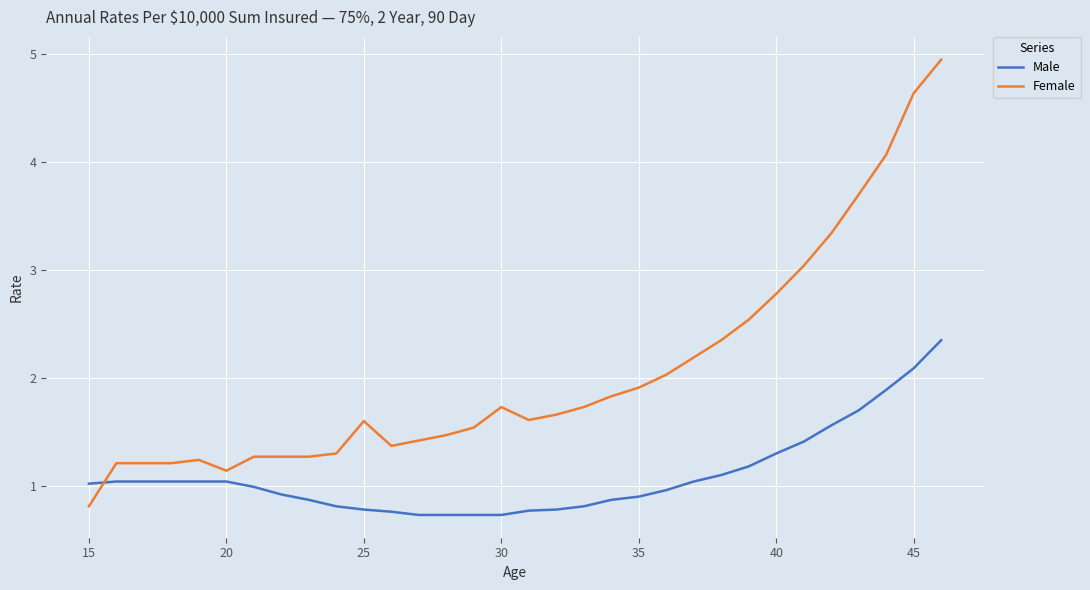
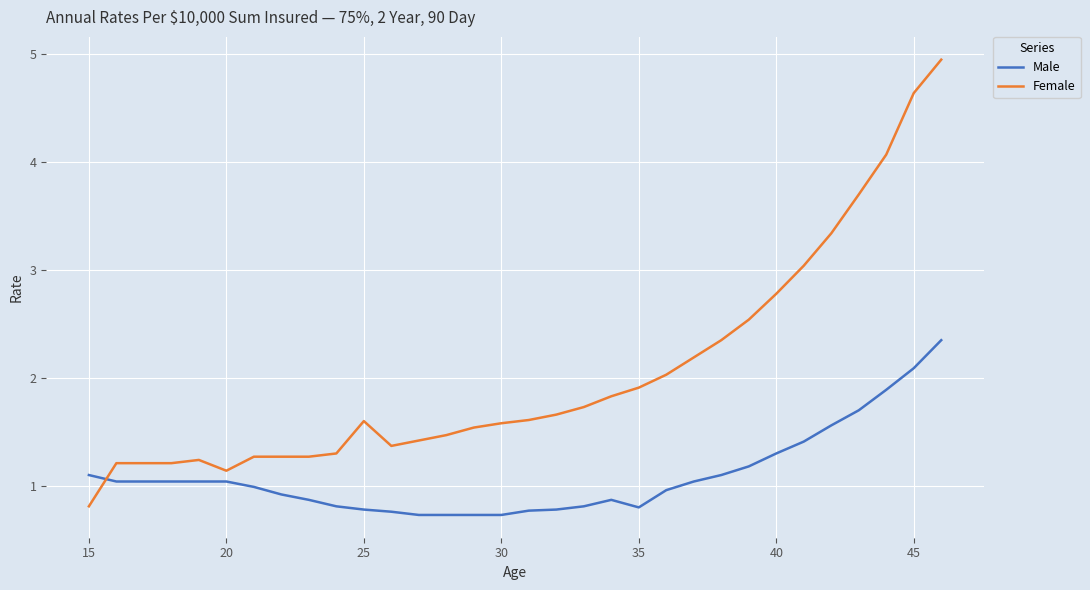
  {
    "Male": {
-     "15": 1.02,
+     "15": 1.10,
      "20": 1.04,
      "25": 0.78,
      "30": 0.73,
-     "35": 0.9,
+     "35": 0.8,
      "40": 1.30,
      "45": 2.09
    },
    "Female": {
      "15": 0.81,
      "20": 1.14,
      "25": 1.60,
-     "30": 1.73,
+     "30": 1.58,
      "35": 1.91,
      "40": 2.78,
      "45": 4.64
    }
  }
